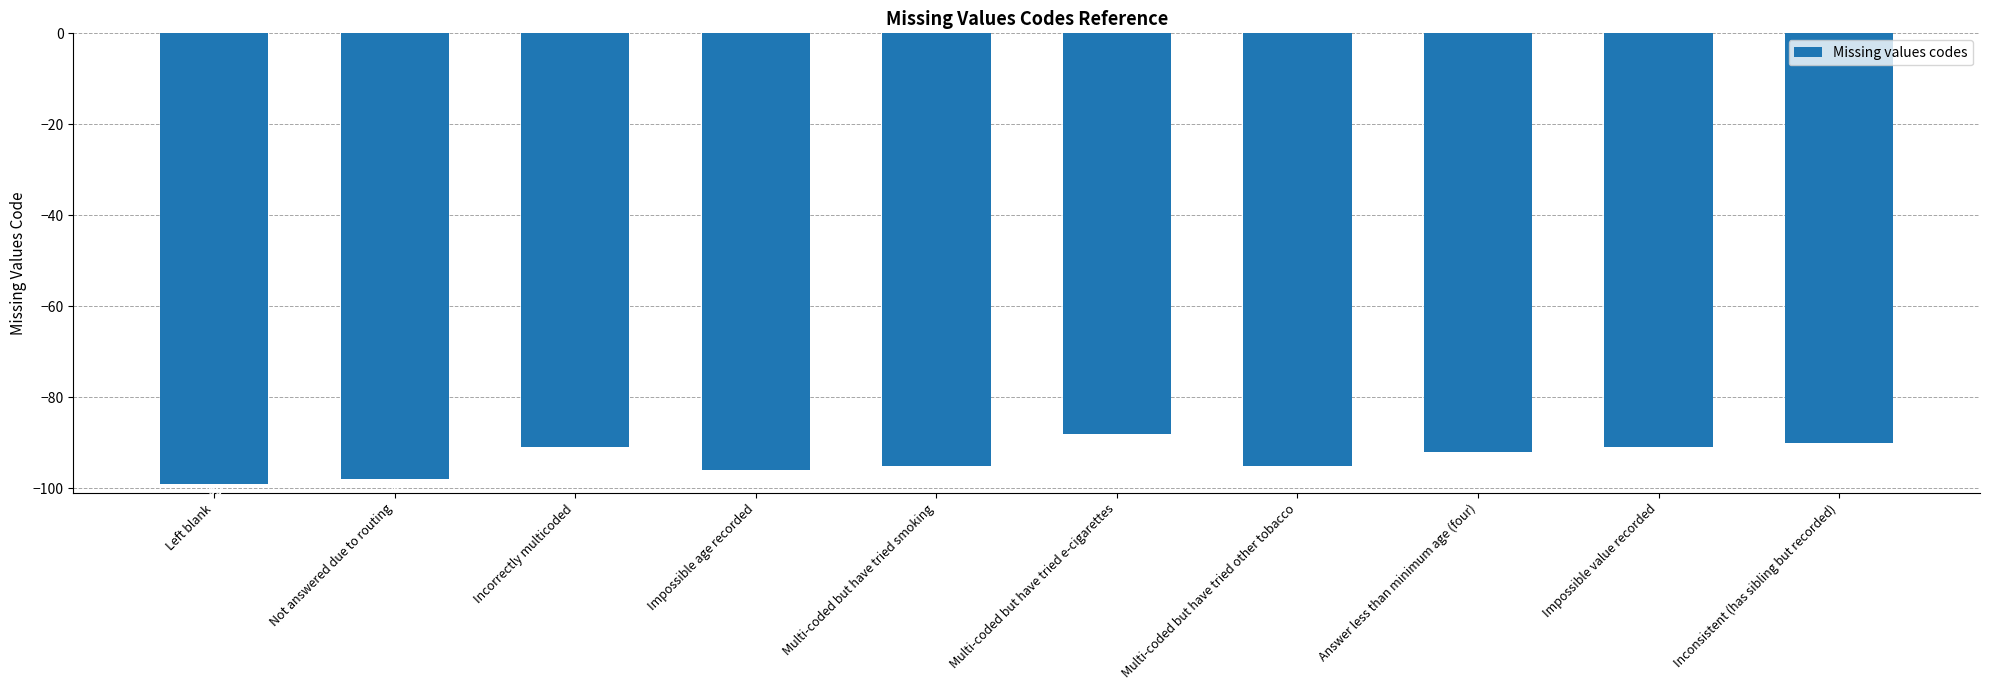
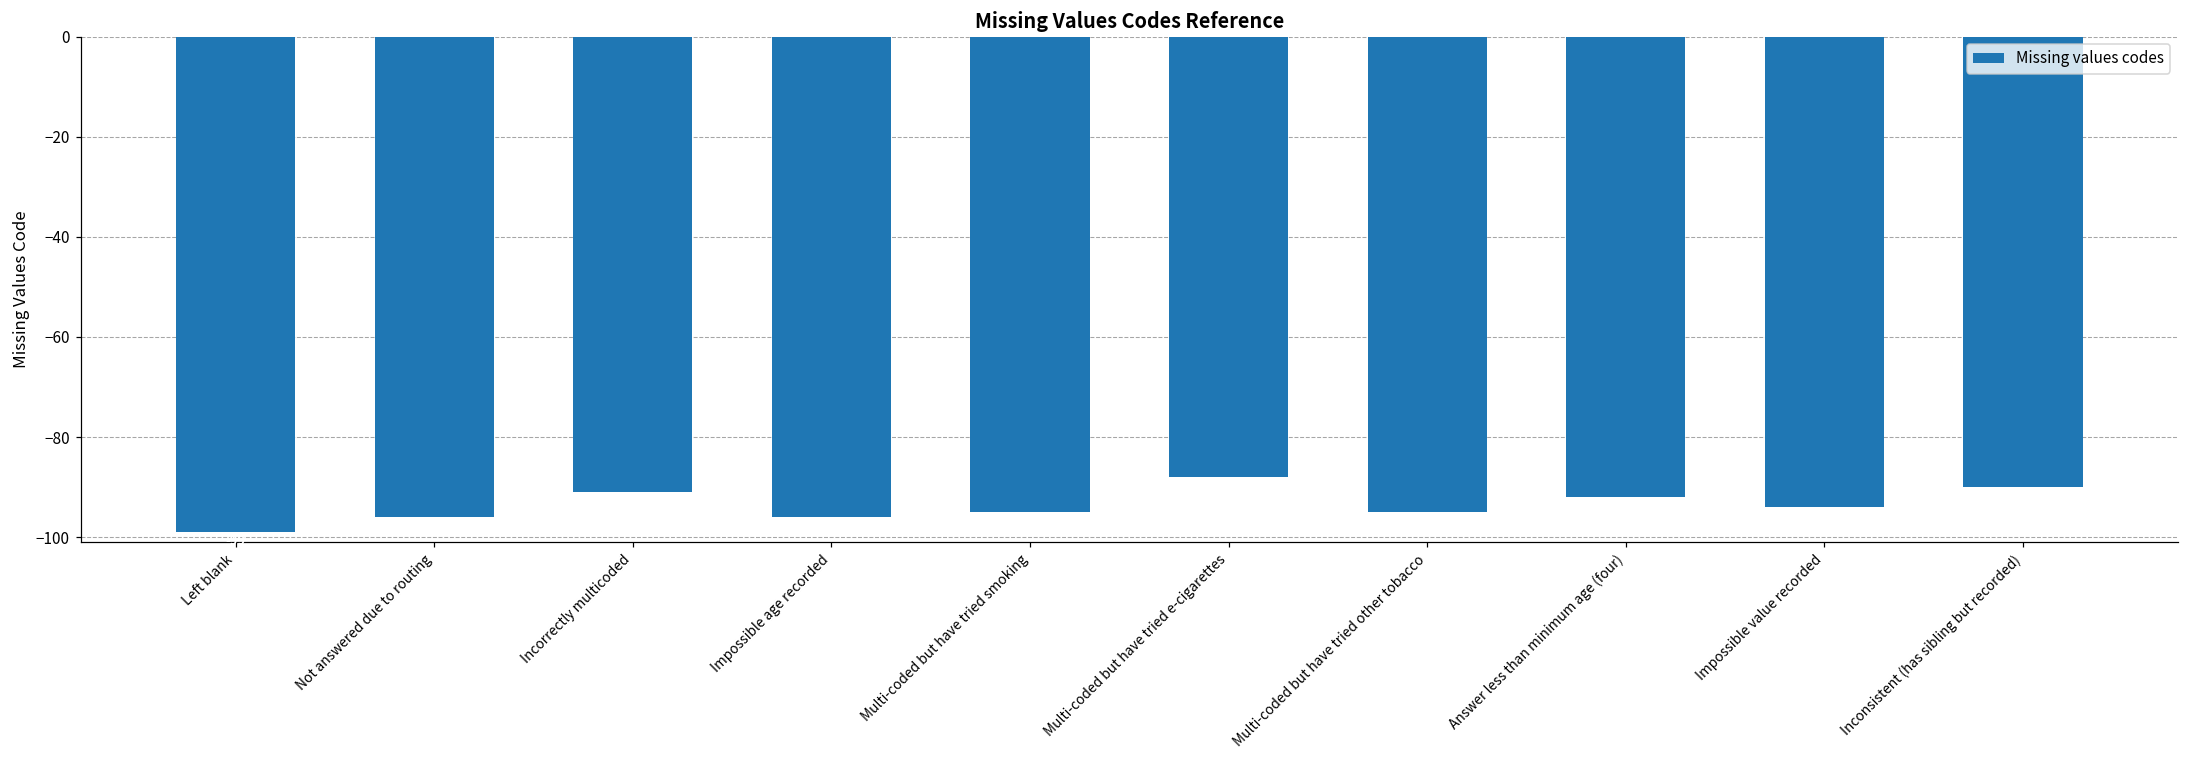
  {
    "Left blank": -99,
-   "Not answered due to routing": -98,
+   "Not answered due to routing": -96,
    "Incorrectly multicoded": -91,
    "Impossible age recorded": -96,
    "Multi-coded but have tried smoking": -95,
    "Multi-coded but have tried e-cigarettes": -88,
    "Multi-coded but have tried other tobacco": -95,
    "Answer less than minimum age (four)": -92,
-   "Impossible value recorded": -91,
+   "Impossible value recorded": -94,
    "Inconsistent (has sibling but recorded)": -90
  }
